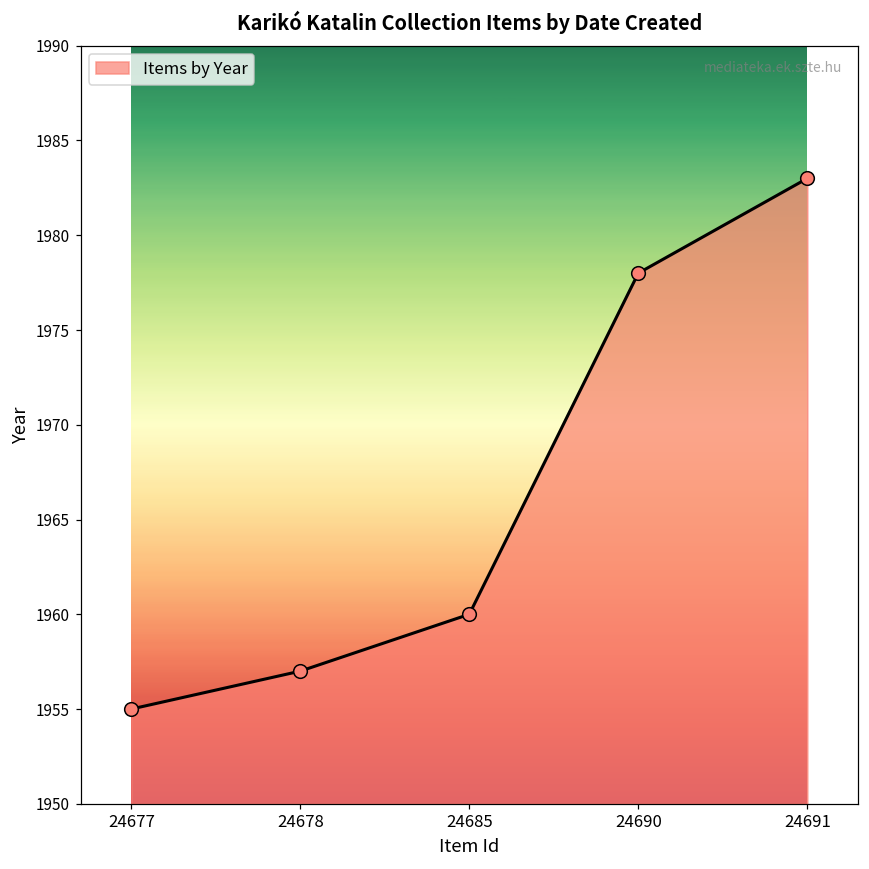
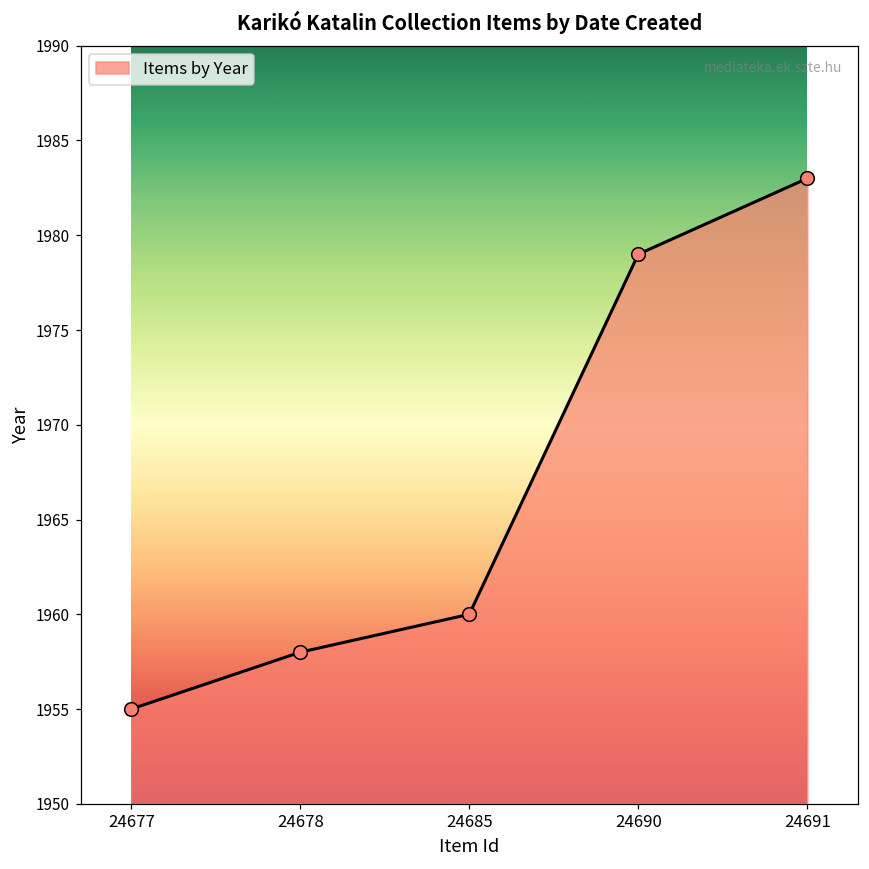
  {
    "24677": 1955,
-   "24678": 1957,
+   "24678": 1958,
    "24685": 1960,
-   "24690": 1978,
+   "24690": 1979,
    "24691": 1983
  }
